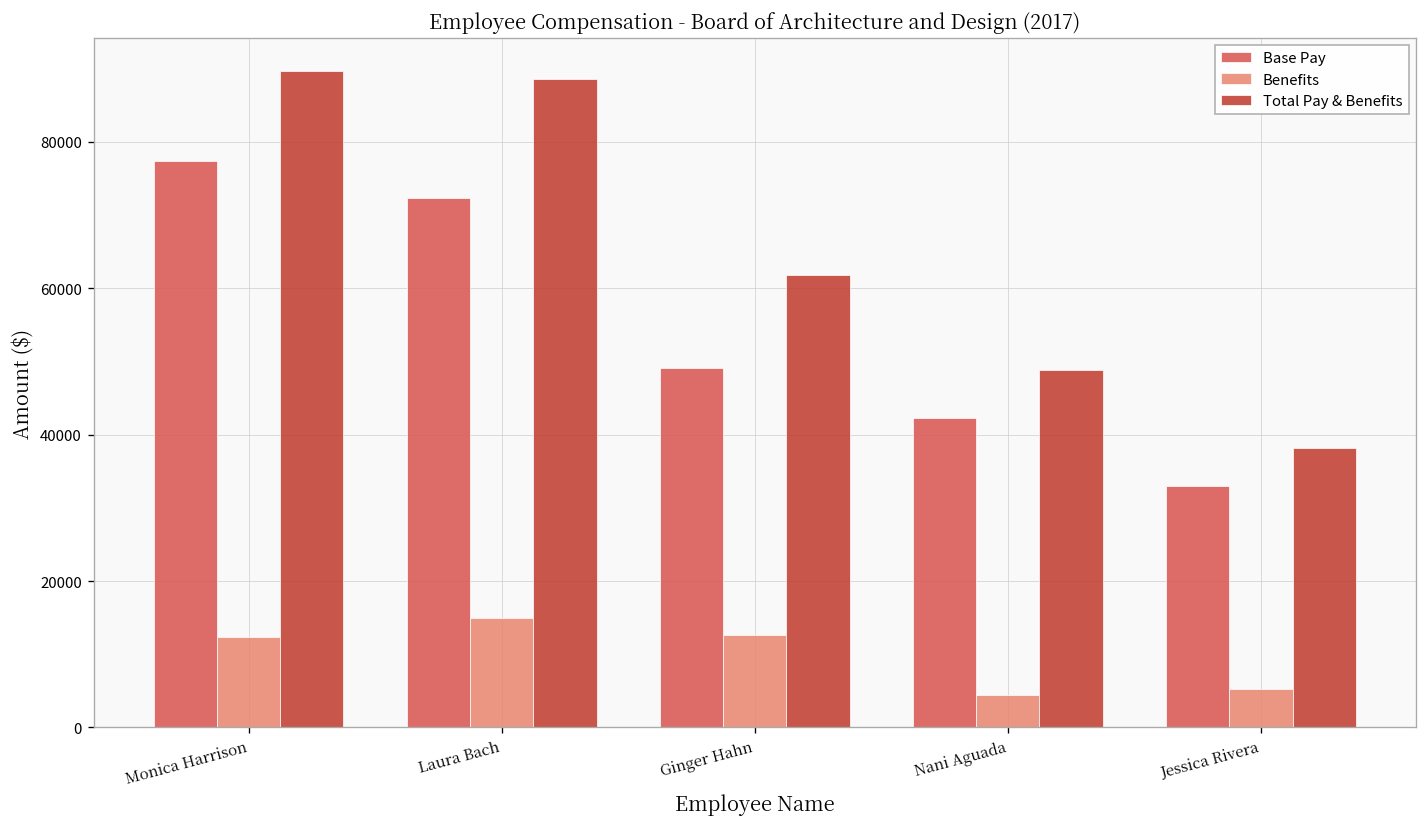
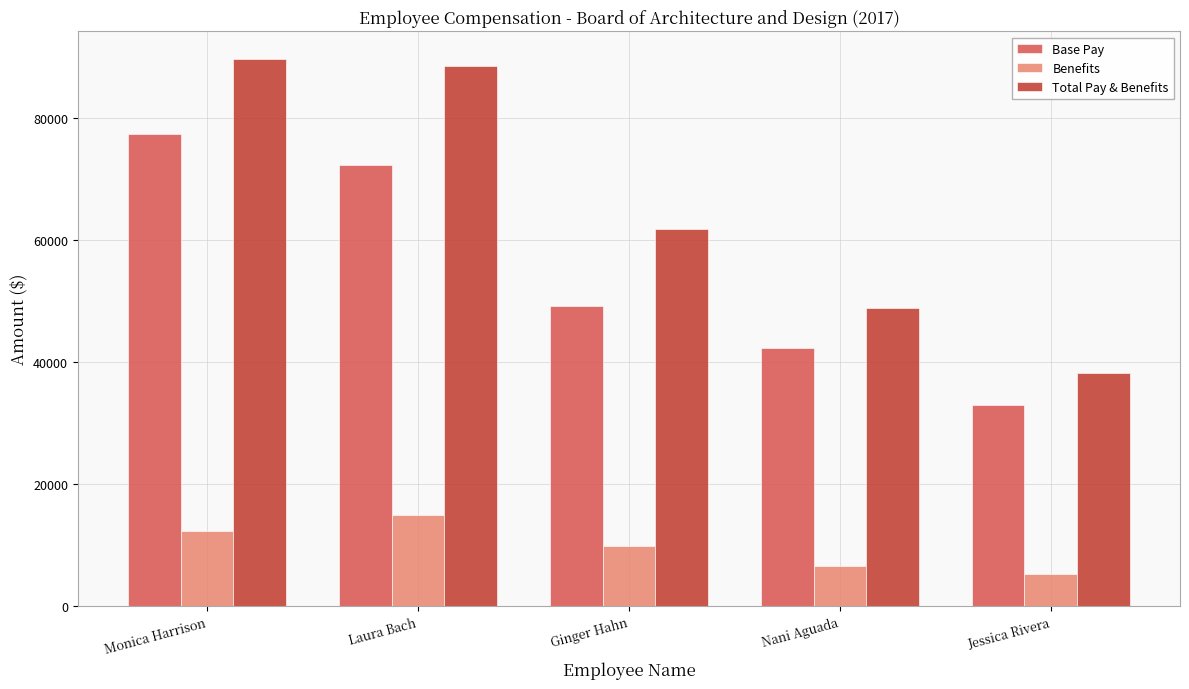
  {
    "Benefits": {
      "Monica Harrison": 12000,
      "Laura Bach": 15000,
-     "Ginger Hahn": 13000,
-     "Nani Aguada": 4000,
+     "Ginger Hahn": 10000,
+     "Nani Aguada": 7000,
      "Jessica Rivera": 5000
    }
  }
